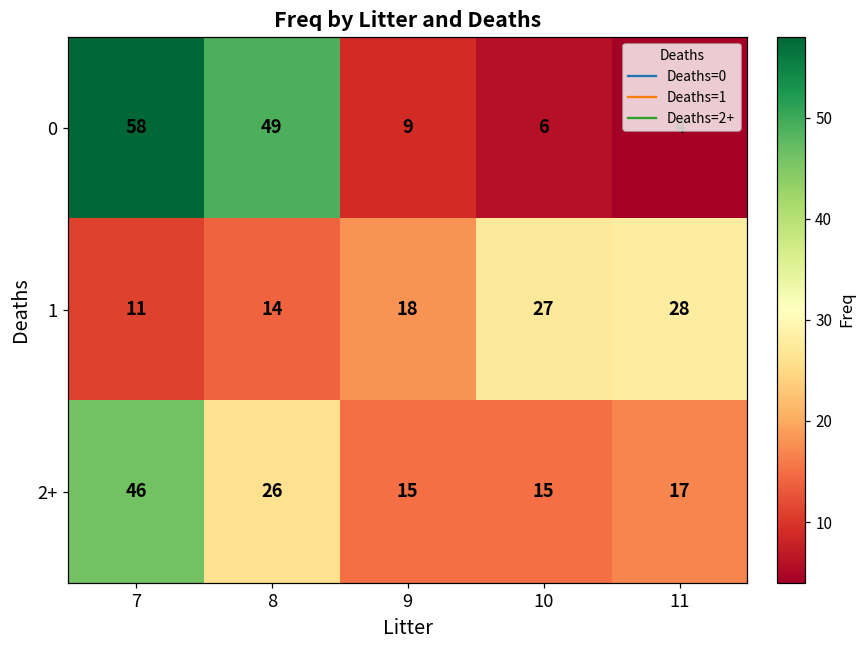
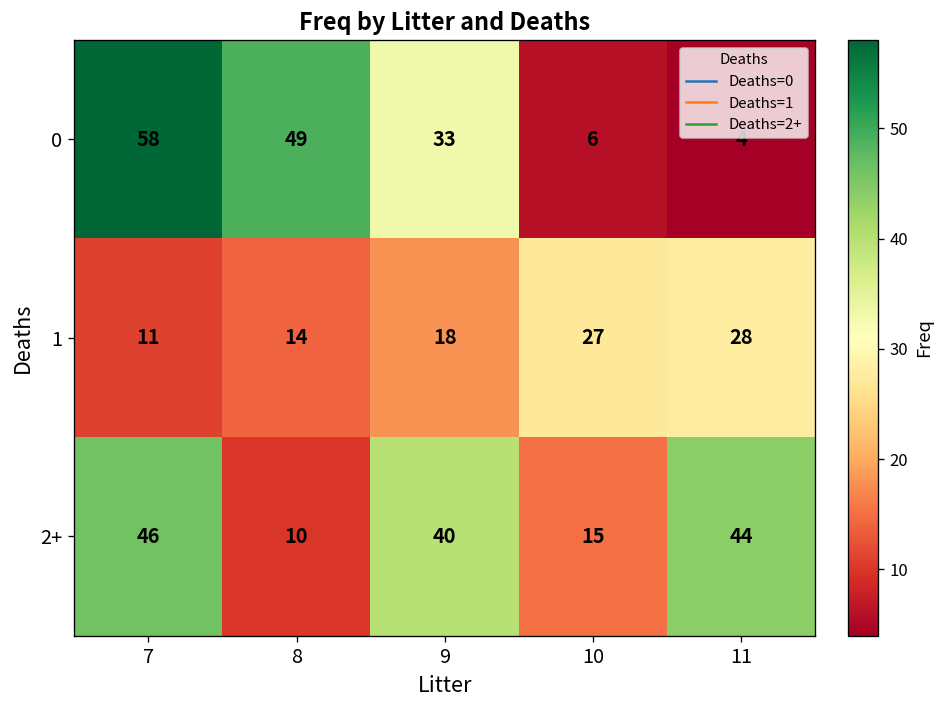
  {
    "0": {
      "7": 58,
      "8": 49,
-     "9": 9,
+     "9": 33,
      "10": 6
    },
    "1": {
      "7": 11,
      "8": 14,
      "9": 18,
      "10": 27,
      "11": 28
    },
    "2+": {
      "7": 46,
-     "8": 26,
-     "9": 15,
+     "8": 10,
+     "9": 40,
      "10": 15,
-     "11": 17
+     "11": 44
    }
  }
